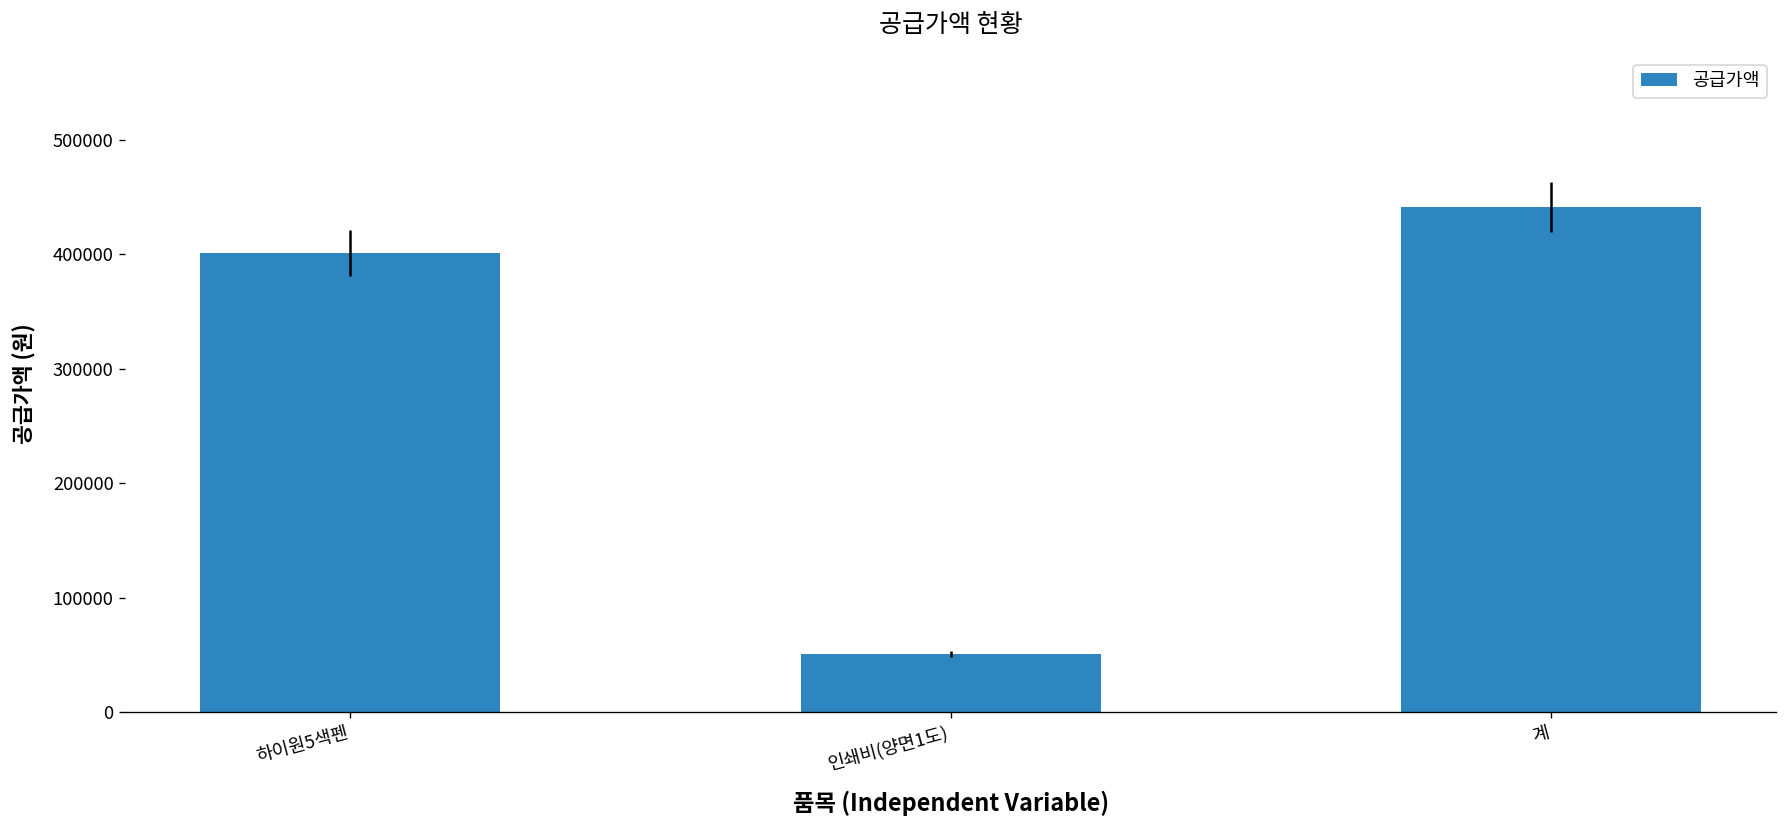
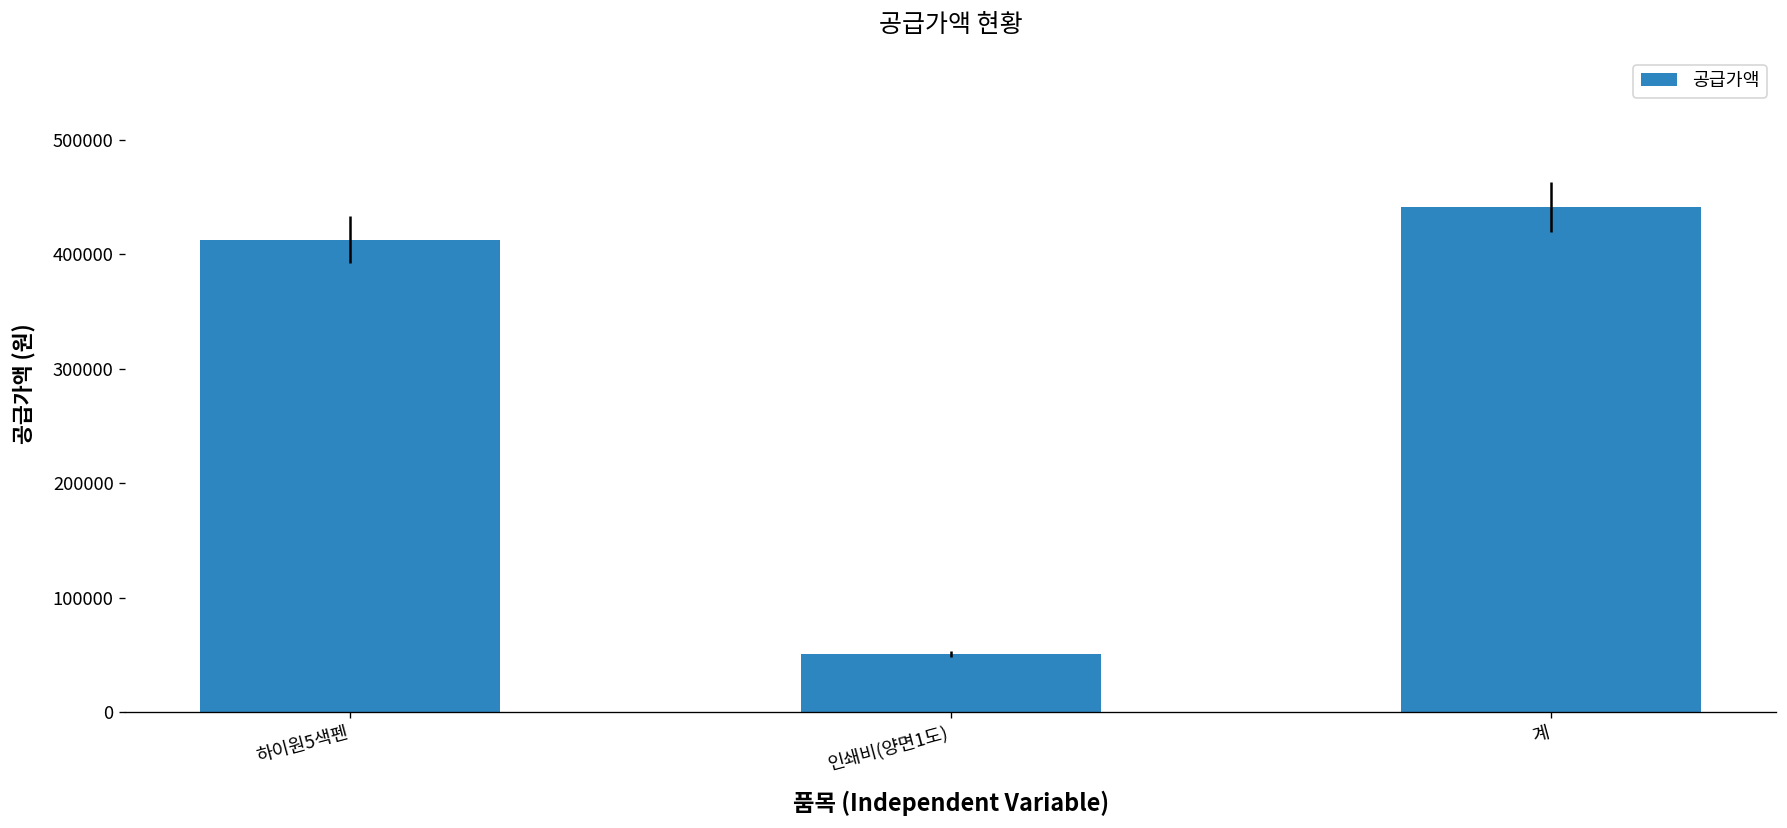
  {
-   "하이원5색펜": 400000,
+   "하이원5색펜": 410000,
    "인쇄비(양면1도)": 50000,
    "계": 440000
  }
